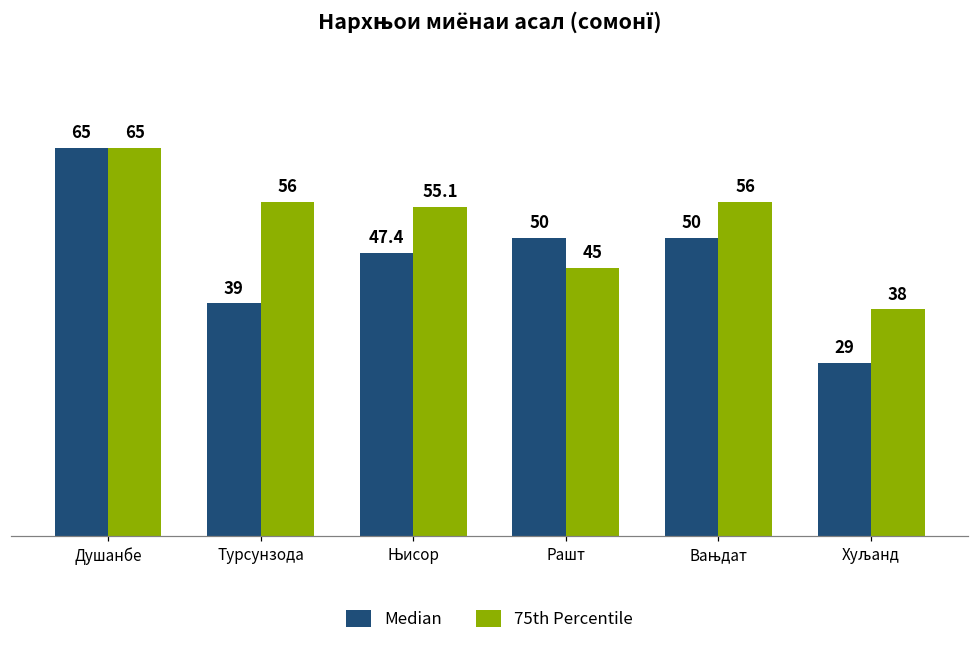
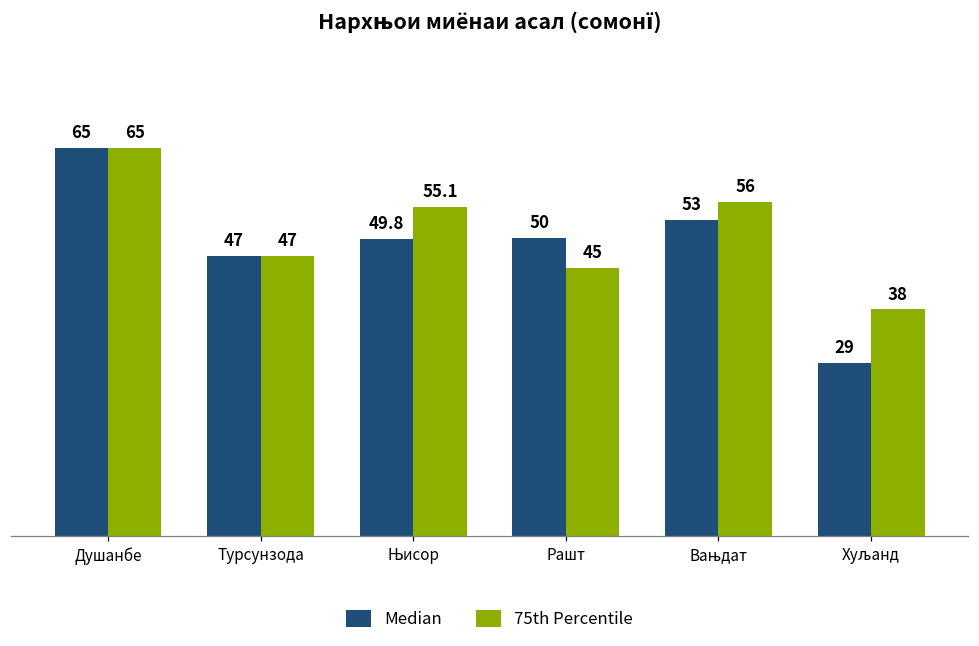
  {
    "Median": {
      "Душанбе": 65,
-     "Турсунзода": 39,
-     "Њисор": 47.4,
+     "Турсунзода": 47,
+     "Њисор": 49.8,
      "Рашт": 50,
-     "Вањдат": 50,
+     "Вањдат": 53,
      "Хуљанд": 29
    },
    "75th Percentile": {
      "Душанбе": 65,
-     "Турсунзода": 56,
+     "Турсунзода": 47,
      "Њисор": 55.1,
      "Рашт": 45,
      "Вањдат": 56,
      "Хуљанд": 38
    }
  }
